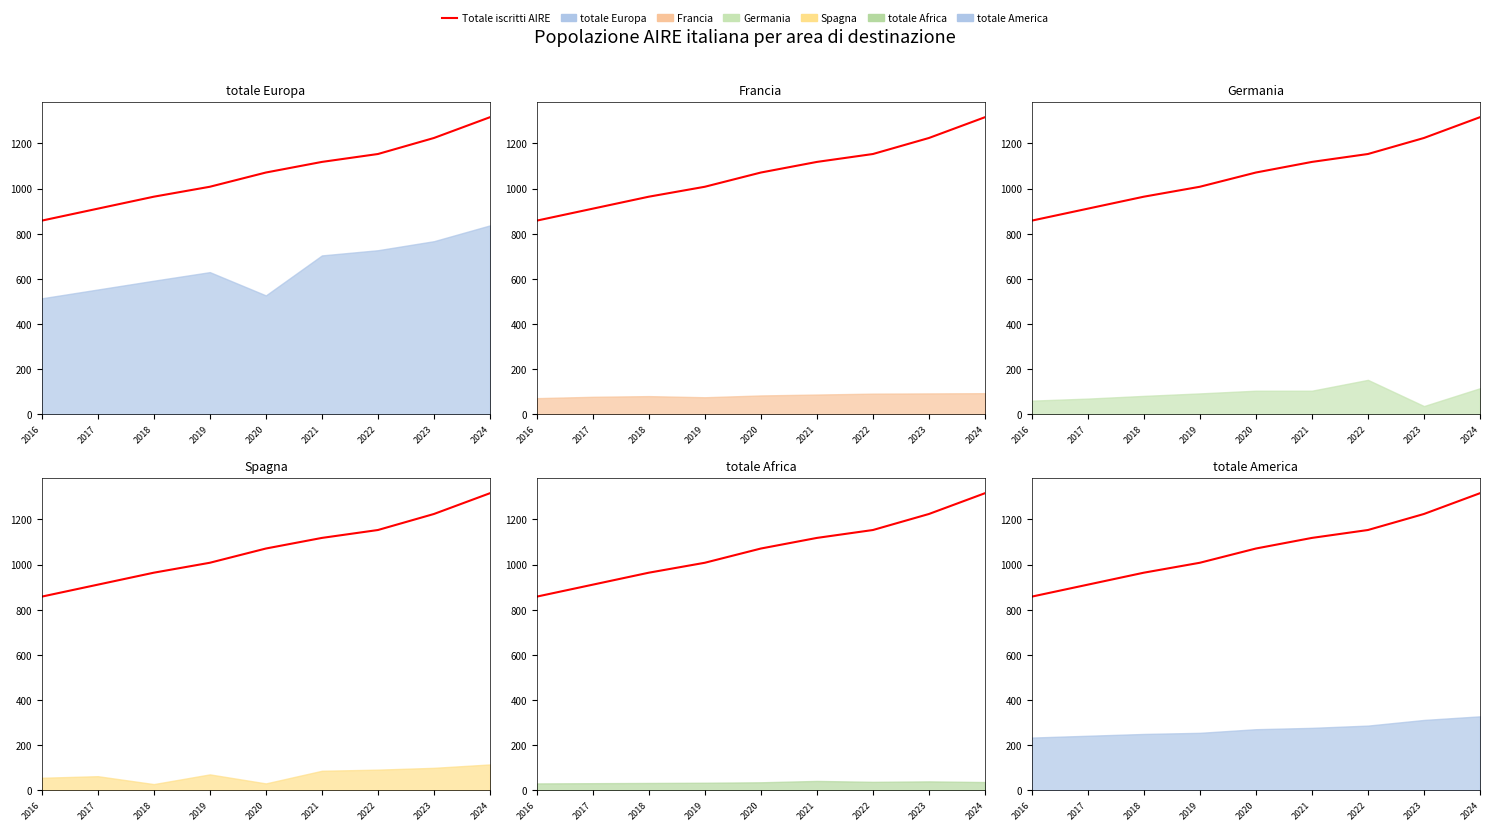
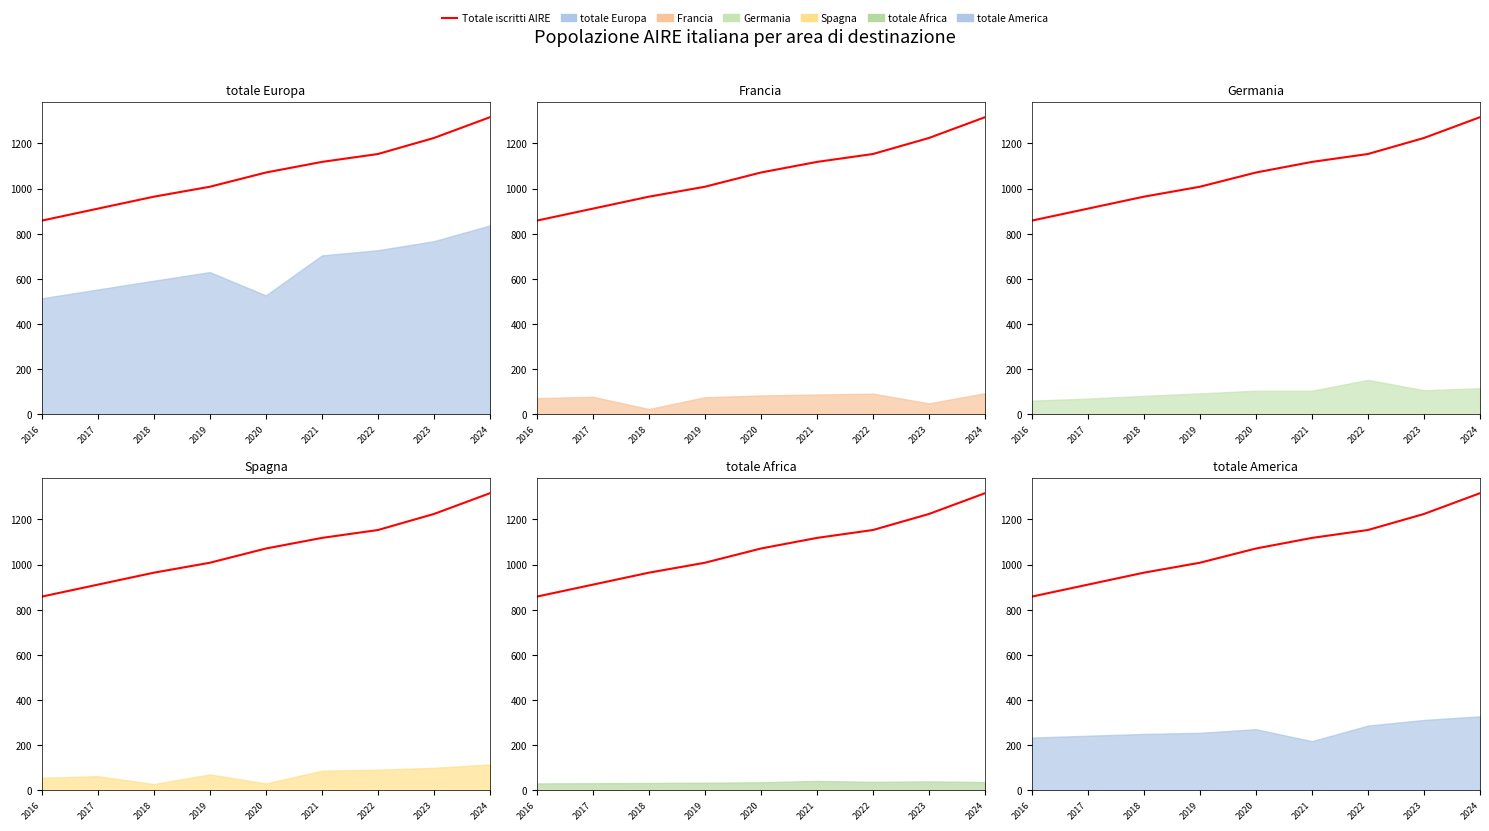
  {
    "totale Europa": {
      "Totale iscritti AIRE": {
        "2016": 860,
        "2017": 910,
        "2018": 960,
        "2019": 1010,
        "2020": 1070,
        "2021": 1120,
        "2022": 1150,
        "2023": 1220,
        "2024": 1320
      },
      "totale Europa": {
        "2016": 510,
        "2017": 550,
        "2018": 590,
        "2019": 630,
        "2020": 530,
        "2021": 700,
        "2022": 730,
        "2023": 770,
        "2024": 840
      }
    },
    "Francia": {
      "Totale iscritti AIRE": {
        "2016": 860,
        "2017": 910,
        "2018": 960,
        "2019": 1010,
        "2020": 1070,
        "2021": 1120,
        "2022": 1150,
        "2023": 1220,
        "2024": 1320
      },
      "Francia": {
        "2016": 70,
        "2017": 80,
-       "2018": 80,
+       "2018": 20,
        "2019": 80,
        "2020": 80,
        "2021": 90,
        "2022": 90,
-       "2023": 90,
+       "2023": 50,
        "2024": 90
      }
    },
    "Germania": {
      "Totale iscritti AIRE": {
        "2016": 860,
        "2017": 910,
        "2018": 960,
        "2019": 1010,
        "2020": 1070,
        "2021": 1120,
        "2022": 1150,
        "2023": 1220,
        "2024": 1320
      },
      "Germania": {
        "2016": 60,
        "2017": 70,
        "2018": 80,
        "2019": 90,
        "2020": 110,
        "2021": 110,
        "2022": 150,
-       "2023": 40,
+       "2023": 110,
        "2024": 120
      }
    },
    "Spagna": {
      "Totale iscritti AIRE": {
        "2016": 860,
        "2017": 910,
        "2018": 960,
        "2019": 1010,
        "2020": 1070,
        "2021": 1120,
        "2022": 1150,
        "2023": 1220,
        "2024": 1320
      },
      "Spagna": {
        "2016": 60,
        "2017": 60,
        "2018": 30,
        "2019": 70,
        "2020": 30,
        "2021": 90,
        "2022": 90,
        "2023": 100,
        "2024": 120
      }
    },
    "totale Africa": {
      "Totale iscritti AIRE": {
        "2016": 860,
        "2017": 910,
        "2018": 960,
        "2019": 1010,
        "2020": 1070,
        "2021": 1120,
        "2022": 1150,
        "2023": 1220,
        "2024": 1320
      },
      "totale Africa": {
        "2016": 30,
        "2017": 30,
        "2018": 30,
        "2019": 30,
        "2020": 40,
        "2021": 40,
        "2022": 40,
        "2023": 40,
        "2024": 40
      }
    },
    "totale America": {
      "Totale iscritti AIRE": {
        "2016": 860,
        "2017": 910,
        "2018": 960,
        "2019": 1010,
        "2020": 1070,
        "2021": 1120,
        "2022": 1150,
        "2023": 1220,
        "2024": 1320
      },
      "totale America": {
        "2016": 230,
        "2017": 240,
        "2018": 250,
        "2019": 260,
        "2020": 270,
-       "2021": 280,
+       "2021": 220,
        "2022": 290,
        "2023": 310,
        "2024": 330
      }
    }
  }
